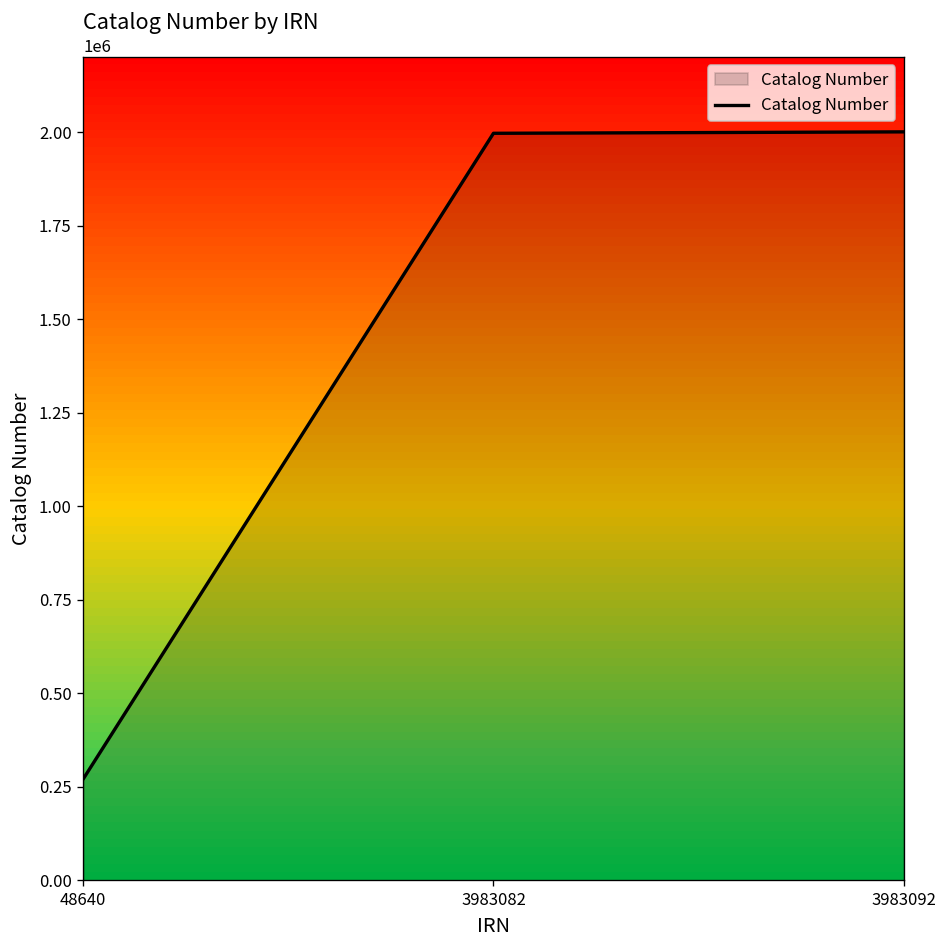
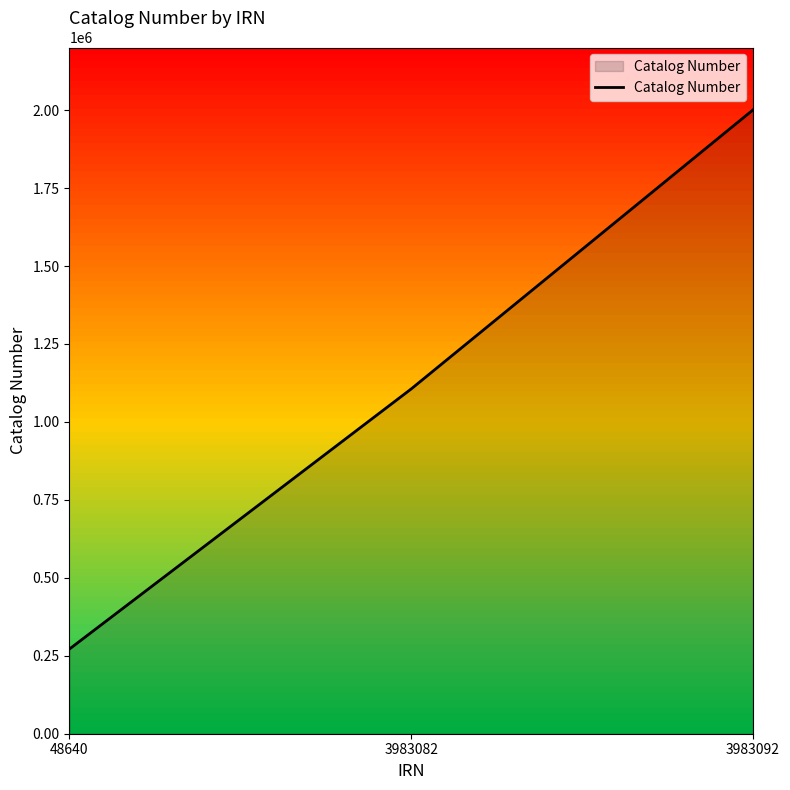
  {
    "48640": 270000,
-   "3983082": 2000000,
+   "3983082": 1110000,
    "3983092": 2000000
  }
